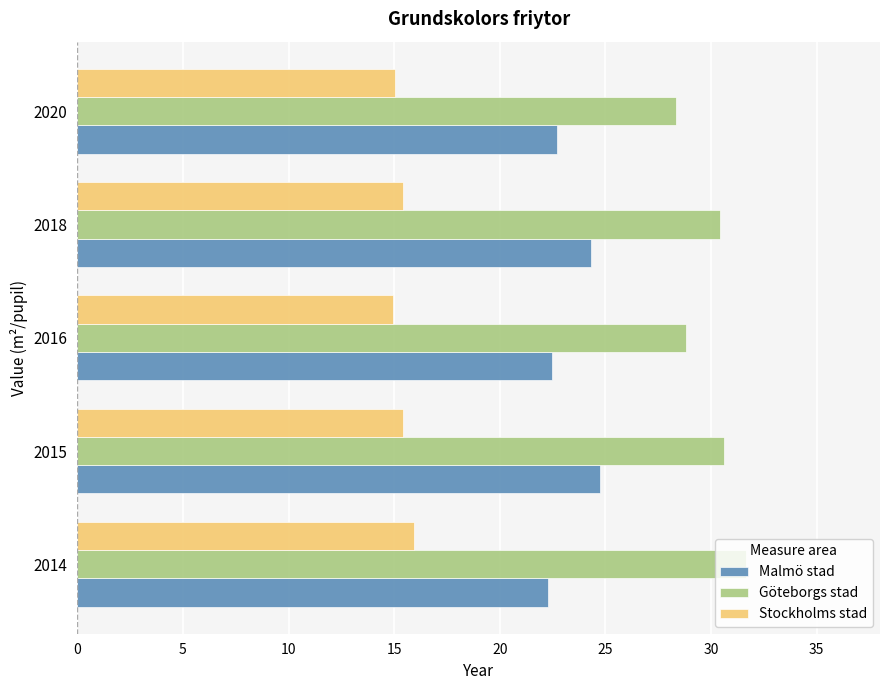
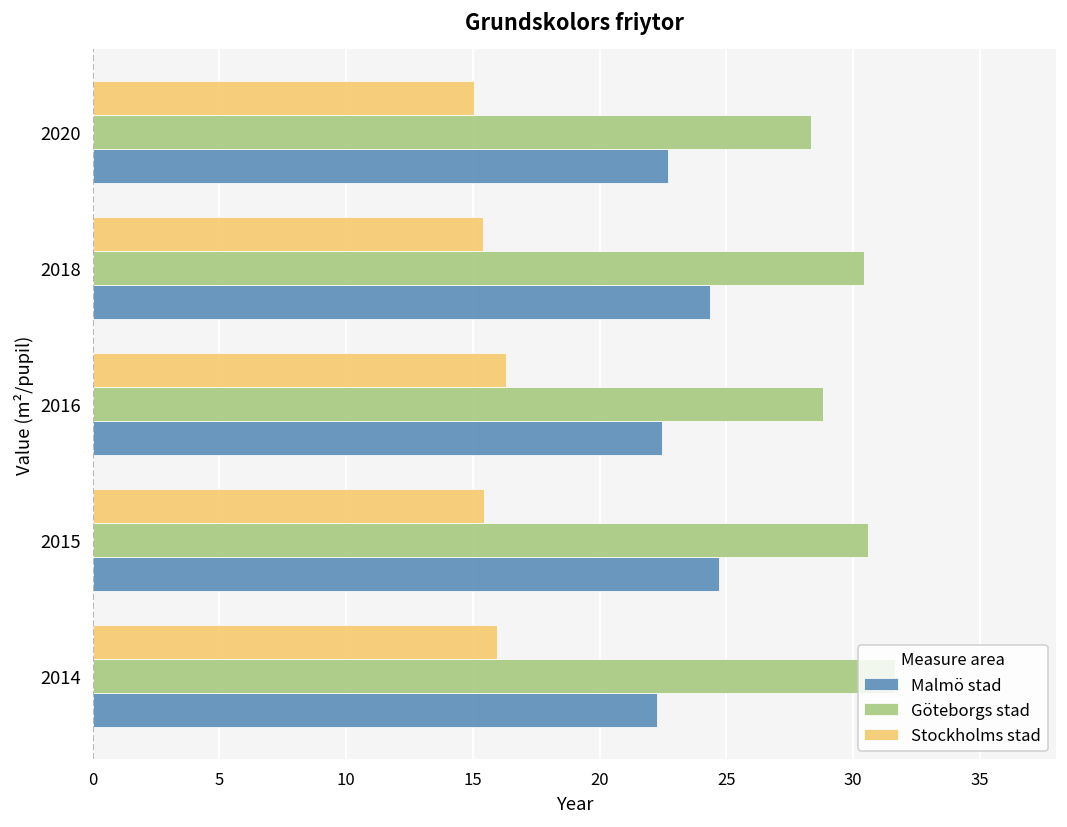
  {
    "Malmö stad": {
      "2020": 22.7,
      "2018": 24.3,
      "2016": 22.5,
      "2015": 24.7,
      "2014": 22.3
    },
    "Göteborgs stad": {
      "2020": 28.3,
      "2018": 30.4,
      "2016": 28.8,
      "2015": 30.6
    },
    "Stockholms stad": {
      "2020": 15.0,
      "2018": 15.4,
-     "2016": 14.9,
+     "2016": 16.3,
      "2015": 15.4,
      "2014": 15.9
    }
  }
